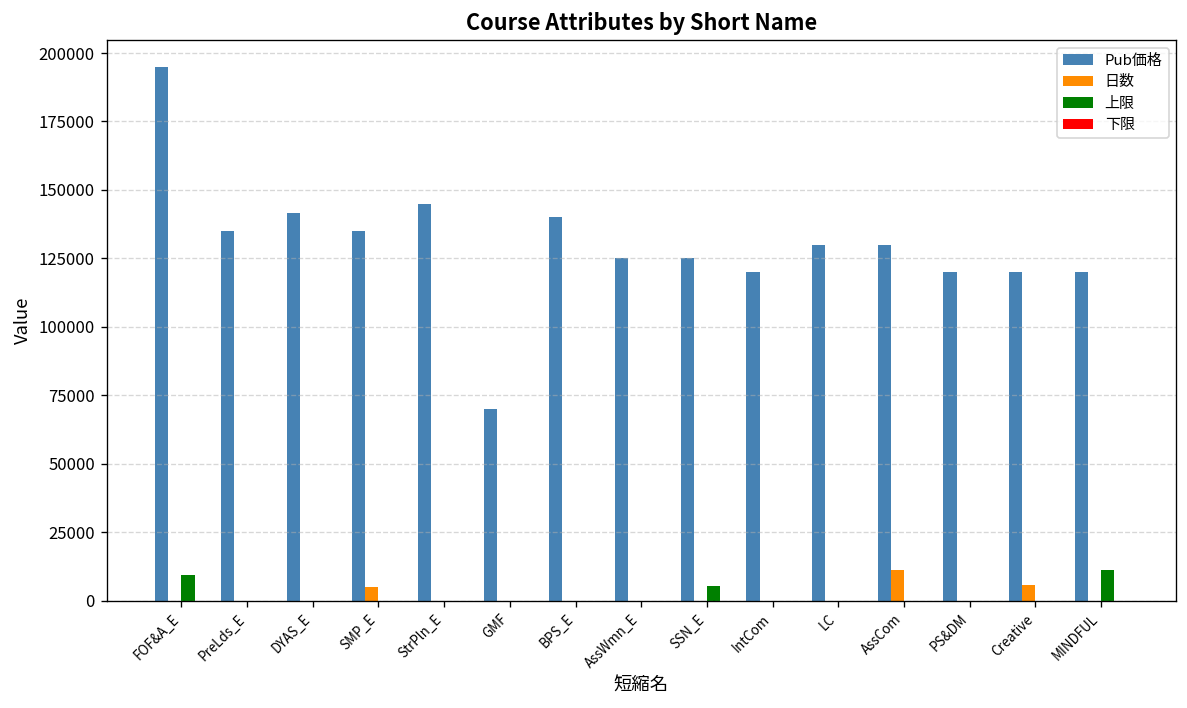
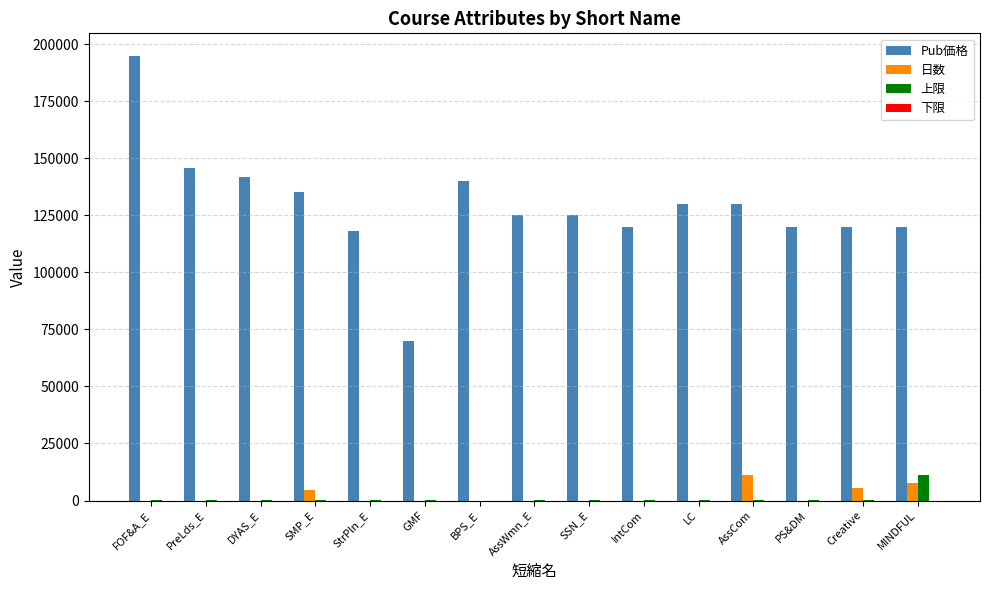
  {
    "Pub価格": {
      "FOF&A_E": 195000,
-     "PreLds_E": 135000,
+     "PreLds_E": 146000,
      "DYAS_E": 142000,
      "SMP_E": 135000,
-     "StrPln_E": 145000,
+     "StrPln_E": 118000,
      "GMF": 70000,
      "BPS_E": 140000,
      "AssWmn_E": 125000,
      "SSN_E": 125000,
      "IntCom": 120000,
      "LC": 130000,
      "AssCom": 130000,
      "PS&DM": 120000,
      "Creative": 120000,
      "MINDFUL": 120000
    },
    "日数": {
      "SMP_E": 5000,
      "AssCom": 11000,
      "Creative": 6000,
-     "MINDFUL": 0
+     "MINDFUL": 8000
    },
    "上限": {
-     "FOF&A_E": 10000,
-     "SSN_E": 5000,
+     "FOF&A_E": 0,
+     "SSN_E": 0,
      "MINDFUL": 11000
    }
  }
